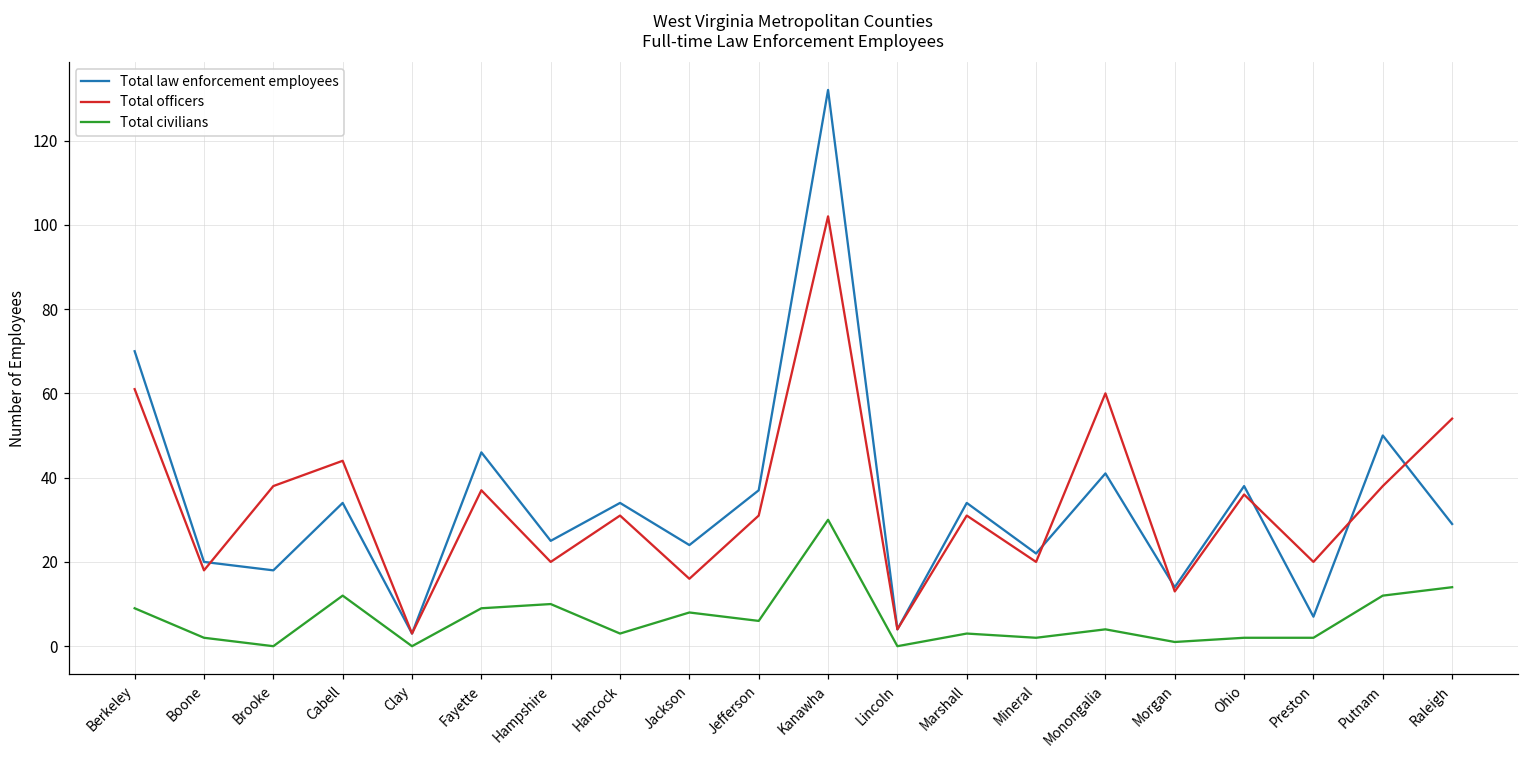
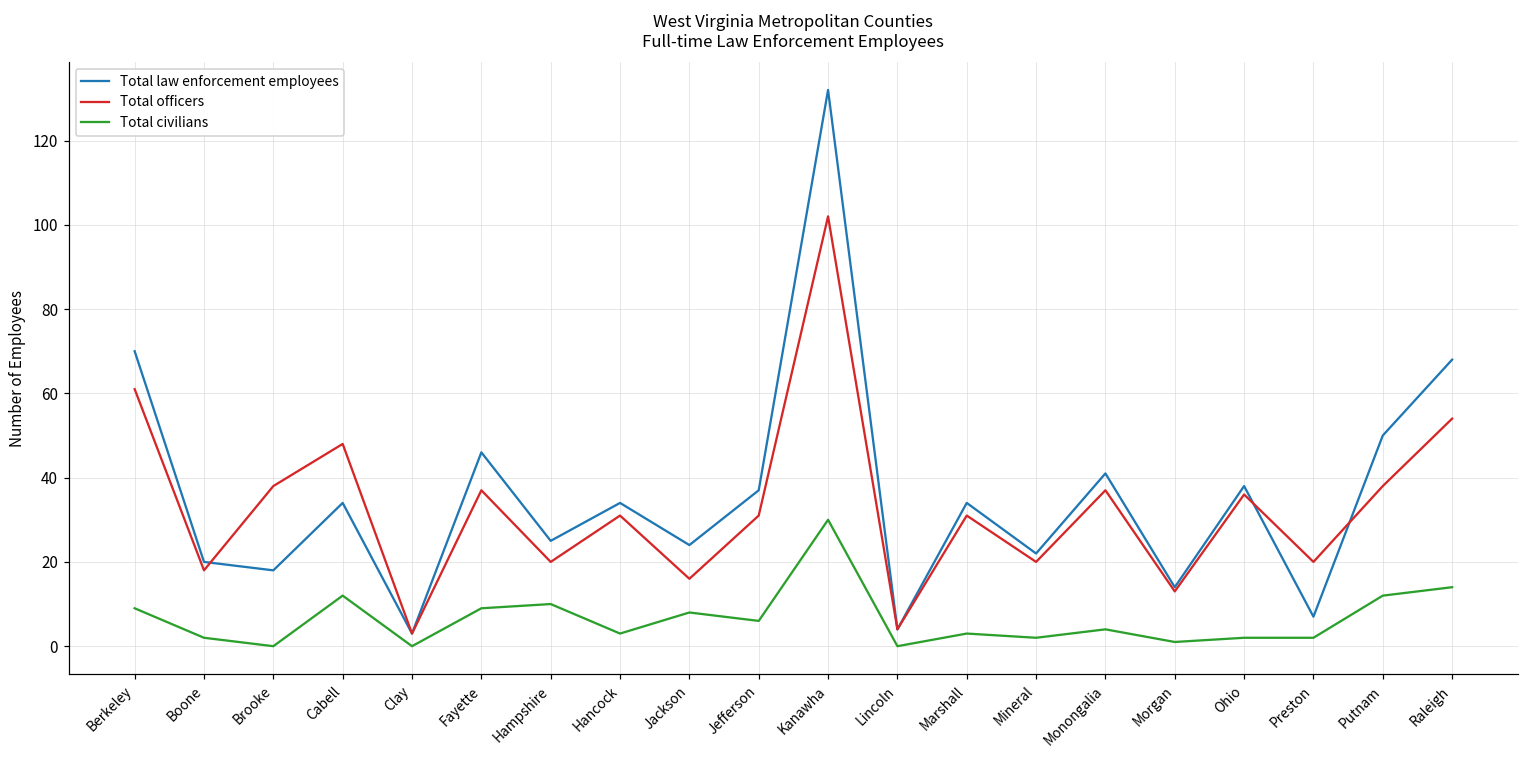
  {
    "Total law enforcement employees": {
      "Berkeley": 70,
      "Boone": 20,
      "Brooke": 18,
      "Cabell": 34,
      "Fayette": 46,
      "Hampshire": 25,
      "Hancock": 34,
      "Jackson": 24,
      "Jefferson": 37,
      "Kanawha": 132,
      "Marshall": 34,
      "Mineral": 22,
      "Monongalia": 41,
      "Morgan": 14,
      "Ohio": 38,
      "Preston": 7,
      "Putnam": 50,
-     "Raleigh": 29
+     "Raleigh": 68
    },
    "Total officers": {
      "Berkeley": 61,
      "Boone": 18,
      "Brooke": 38,
-     "Cabell": 44,
+     "Cabell": 48,
      "Fayette": 37,
      "Hampshire": 20,
      "Hancock": 31,
      "Jackson": 16,
      "Jefferson": 31,
      "Kanawha": 102,
      "Marshall": 31,
      "Mineral": 20,
-     "Monongalia": 60,
+     "Monongalia": 37,
      "Morgan": 13,
      "Ohio": 36,
      "Preston": 20,
      "Putnam": 38,
      "Raleigh": 54
    },
    "Total civilians": {
      "Berkeley": 9,
      "Boone": 2,
      "Brooke": 0,
      "Cabell": 12,
      "Clay": 0,
      "Fayette": 9,
      "Hampshire": 10,
      "Hancock": 3,
      "Jackson": 8,
      "Jefferson": 6,
      "Kanawha": 30,
      "Lincoln": 0,
      "Marshall": 3,
      "Mineral": 2,
      "Monongalia": 4,
      "Morgan": 1,
      "Ohio": 2,
      "Preston": 2,
      "Putnam": 12,
      "Raleigh": 14
    }
  }
